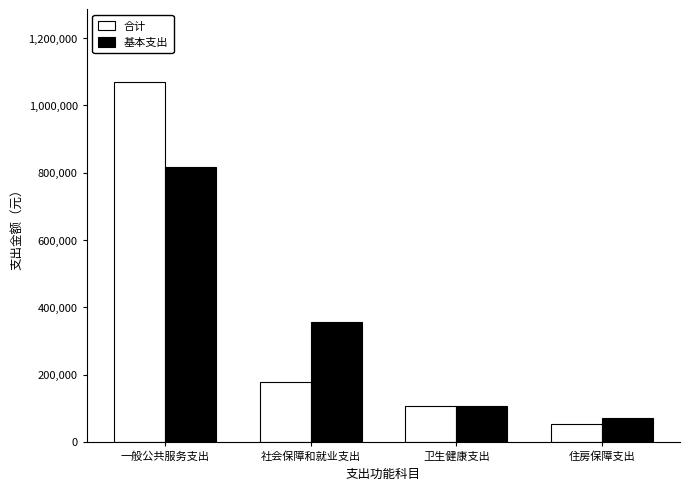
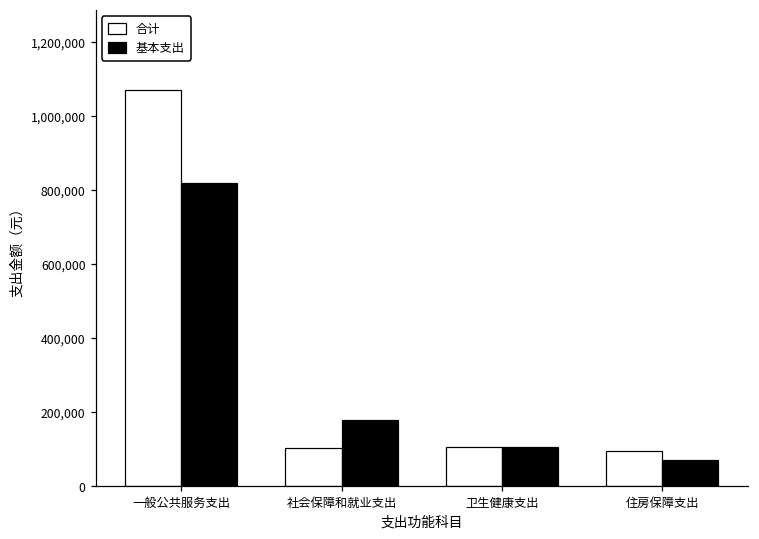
  {
    "合计": {
      "一般公共服务支出": "1,070,000",
-     "社会保障和就业支出": "180,000",
+     "社会保障和就业支出": "100,000",
      "卫生健康支出": "110,000",
-     "住房保障支出": "50,000"
+     "住房保障支出": "100,000"
    },
    "基本支出": {
      "一般公共服务支出": "820,000",
-     "社会保障和就业支出": "360,000",
+     "社会保障和就业支出": "180,000",
      "卫生健康支出": "110,000",
      "住房保障支出": "70,000"
    }
  }
